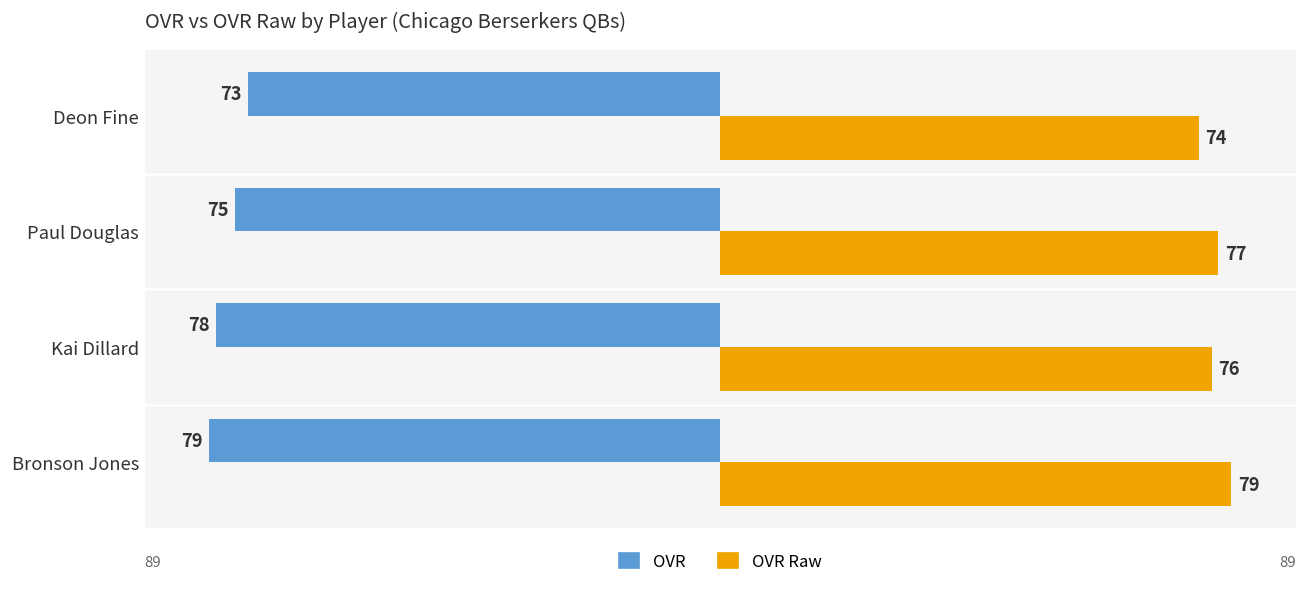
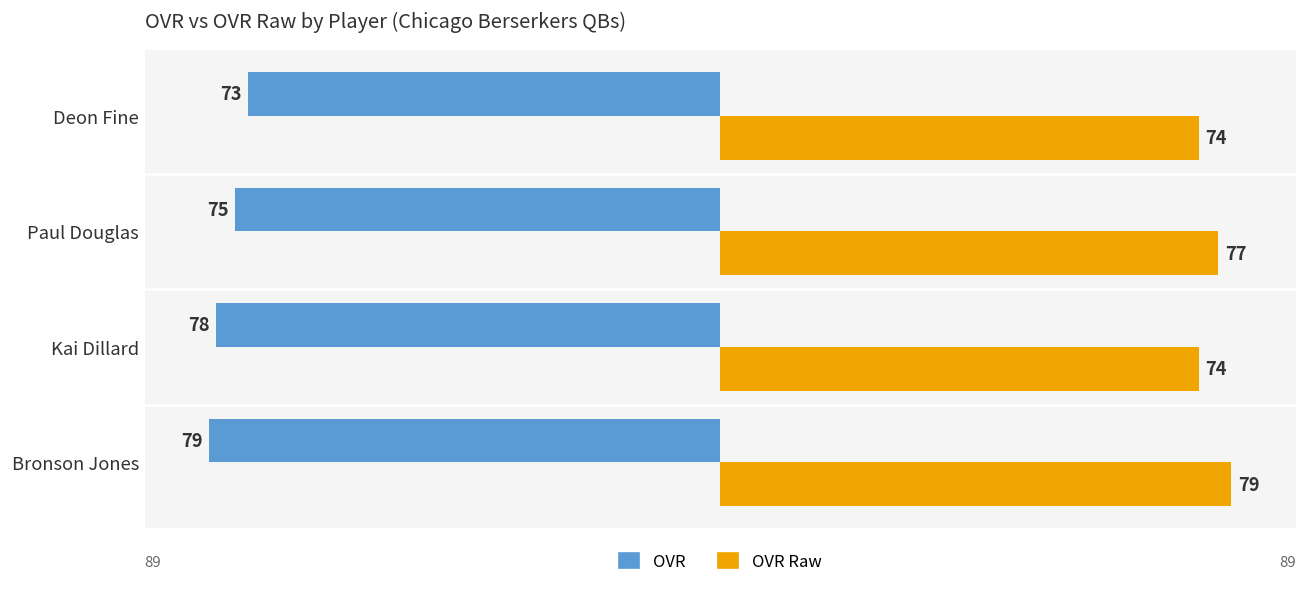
  {
    "OVR Raw": {
      "Deon Fine": 74,
      "Paul Douglas": 77,
-     "Kai Dillard": 76,
+     "Kai Dillard": 74,
      "Bronson Jones": 79
    }
  }
